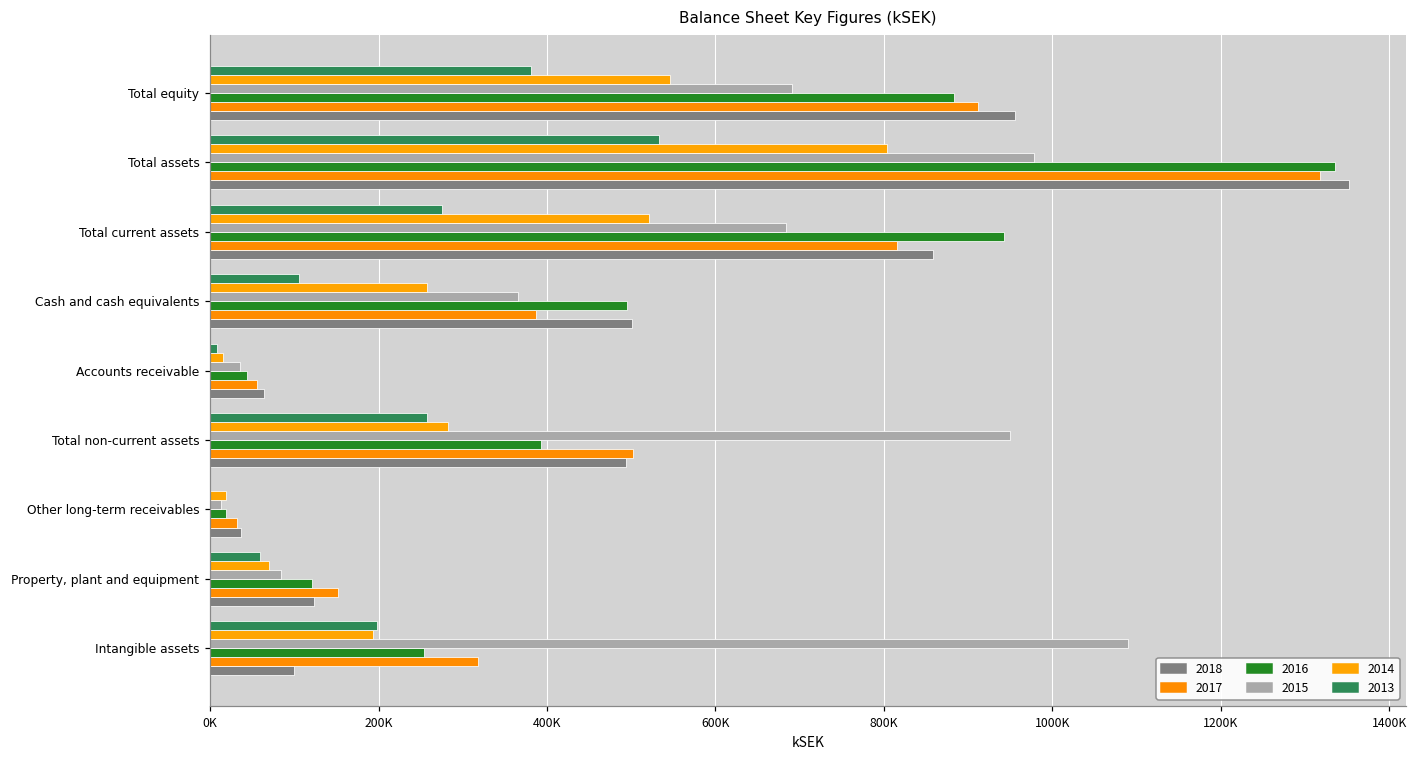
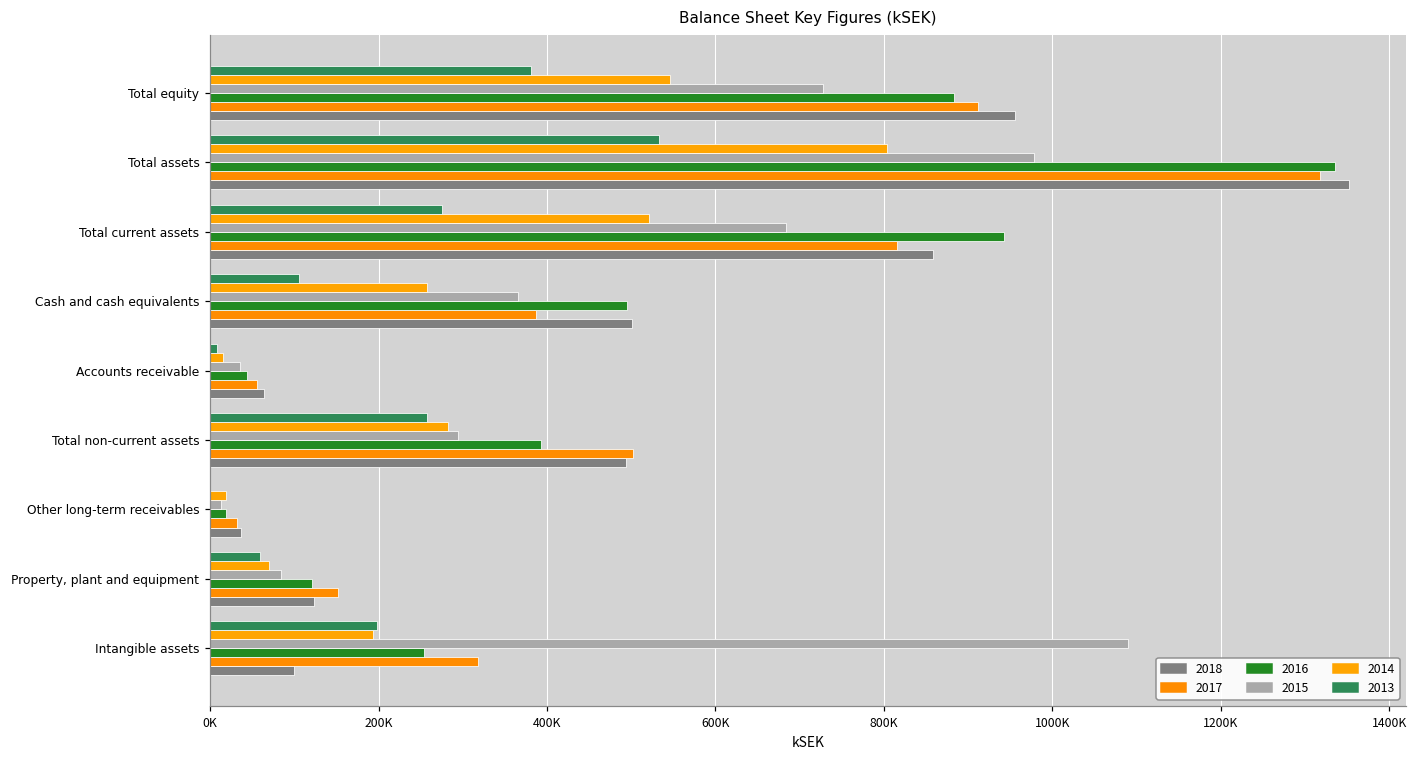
  {
    "2018": {
      "Total equity": 960000,
      "Total assets": 1350000,
      "Total current assets": 860000,
      "Cash and cash equivalents": 500000,
      "Accounts receivable": 60000,
      "Total non-current assets": 490000,
      "Other long-term receivables": 40000,
      "Property, plant and equipment": 120000,
      "Intangible assets": 100000
    },
    "2015": {
-     "Total equity": 690000,
+     "Total equity": 730000,
      "Total assets": 980000,
      "Total current assets": 680000,
      "Cash and cash equivalents": 370000,
      "Accounts receivable": 40000,
-     "Total non-current assets": 950000,
+     "Total non-current assets": 290000,
      "Other long-term receivables": 10000,
      "Property, plant and equipment": 80000,
      "Intangible assets": 1090000
    }
  }
